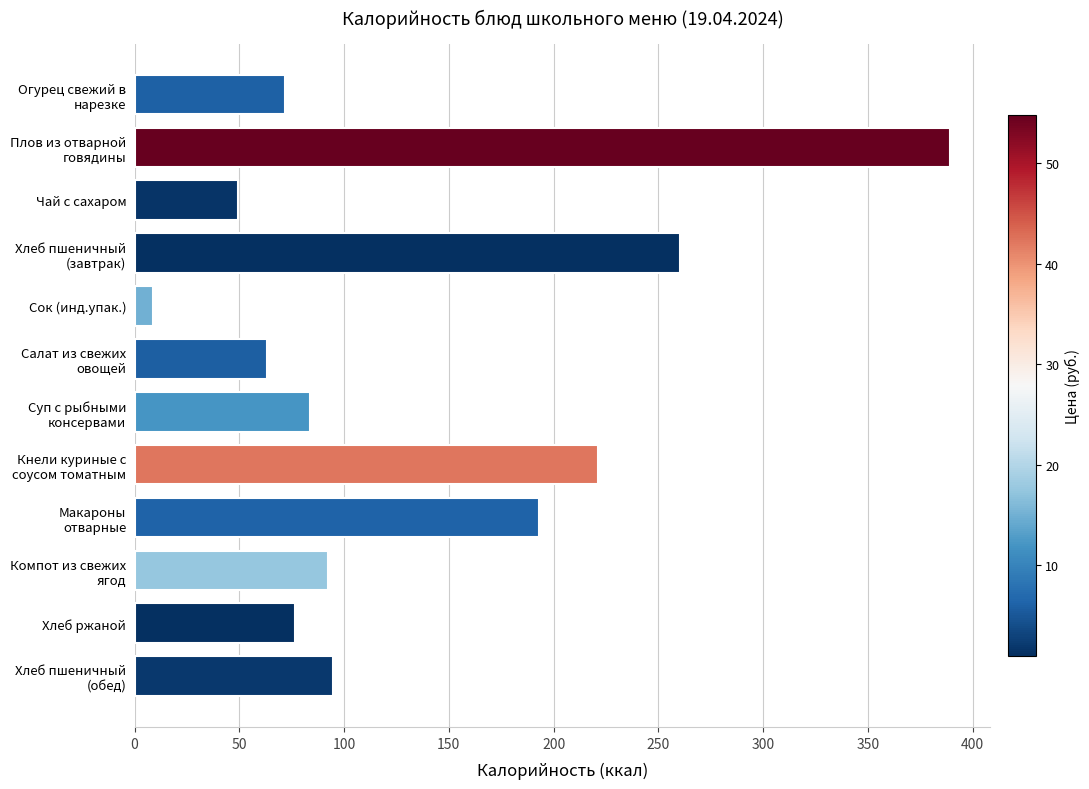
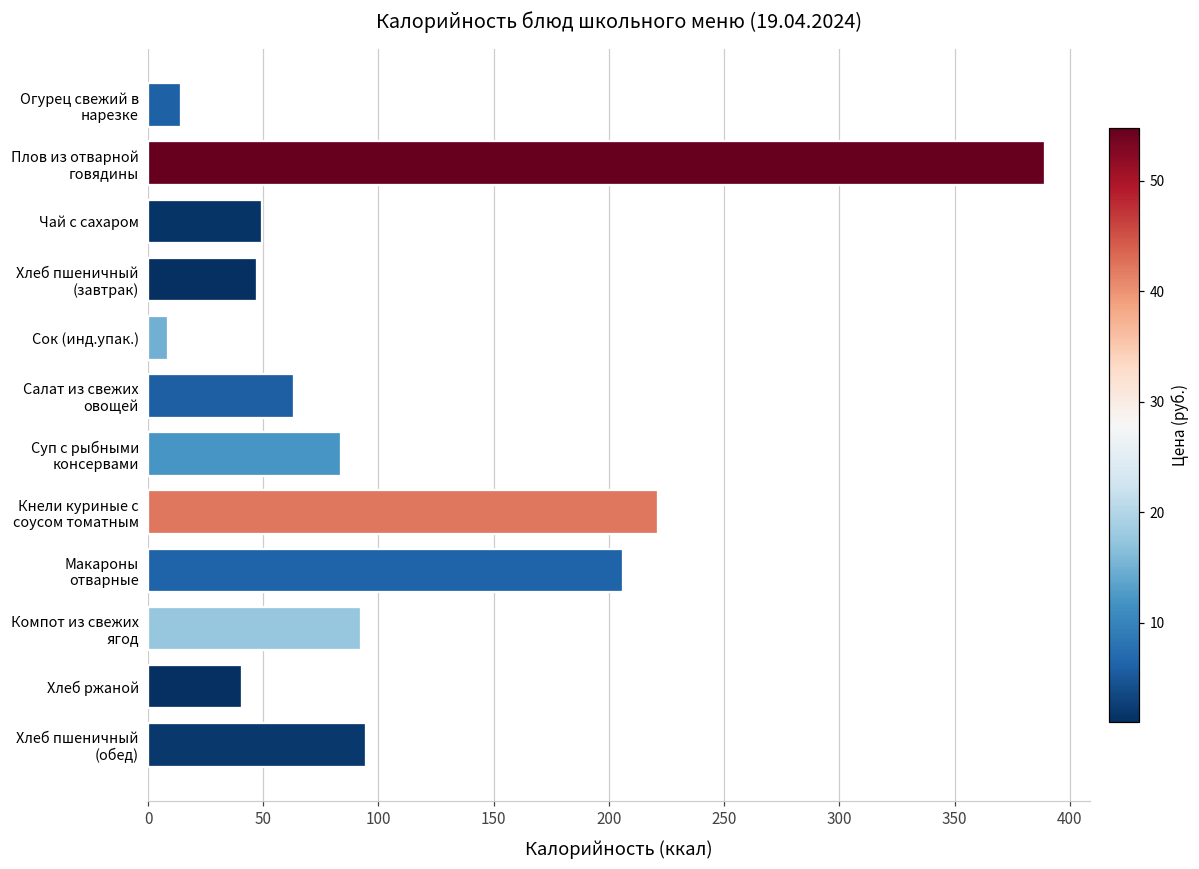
  {
-   "Огурец свежий в нарезке": 72,
+   "Огурец свежий в нарезке": 15,
    "Плов из отварной говядины": 389,
    "Чай с сахаром": 49,
-   "Хлеб пшеничный (завтрак)": 261,
+   "Хлеб пшеничный (завтрак)": 47,
    "Сок (инд.упак.)": 9,
    "Салат из свежих овощей": 63,
    "Суп с рыбными консервами": 84,
    "Кнели куриные с соусом томатным": 221,
-   "Макароны отварные": 193,
+   "Макароны отварные": 206,
    "Компот из свежих ягод": 93,
-   "Хлеб ржаной": 77,
+   "Хлеб ржаной": 41,
    "Хлеб пшеничный (обед)": 95
  }
